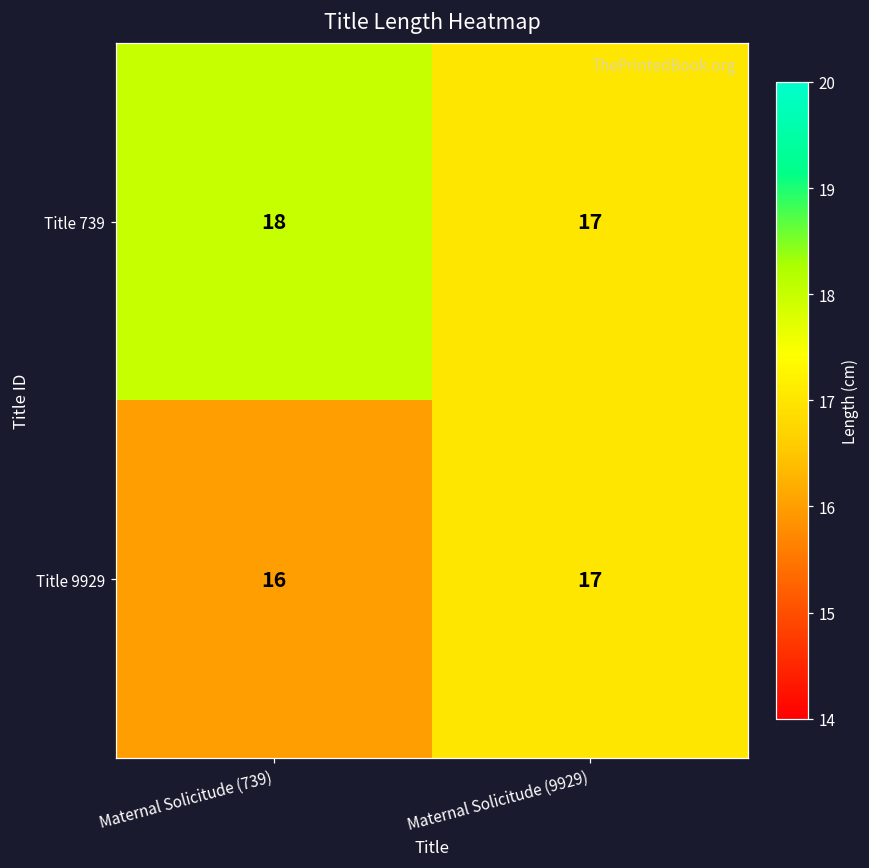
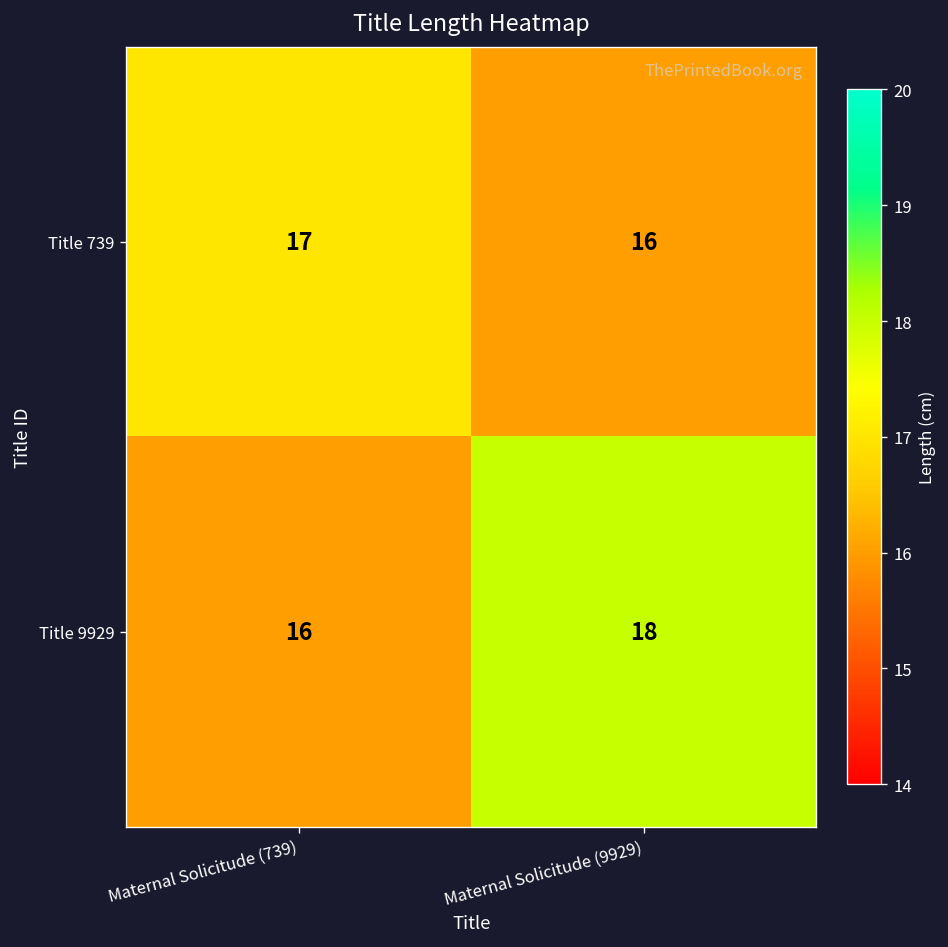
  {
    "Title 739": {
-     "Maternal Solicitude (739)": 18,
-     "Maternal Solicitude (9929)": 17
+     "Maternal Solicitude (739)": 17,
+     "Maternal Solicitude (9929)": 16
    },
    "Title 9929": {
      "Maternal Solicitude (739)": 16,
-     "Maternal Solicitude (9929)": 17
+     "Maternal Solicitude (9929)": 18
    }
  }
